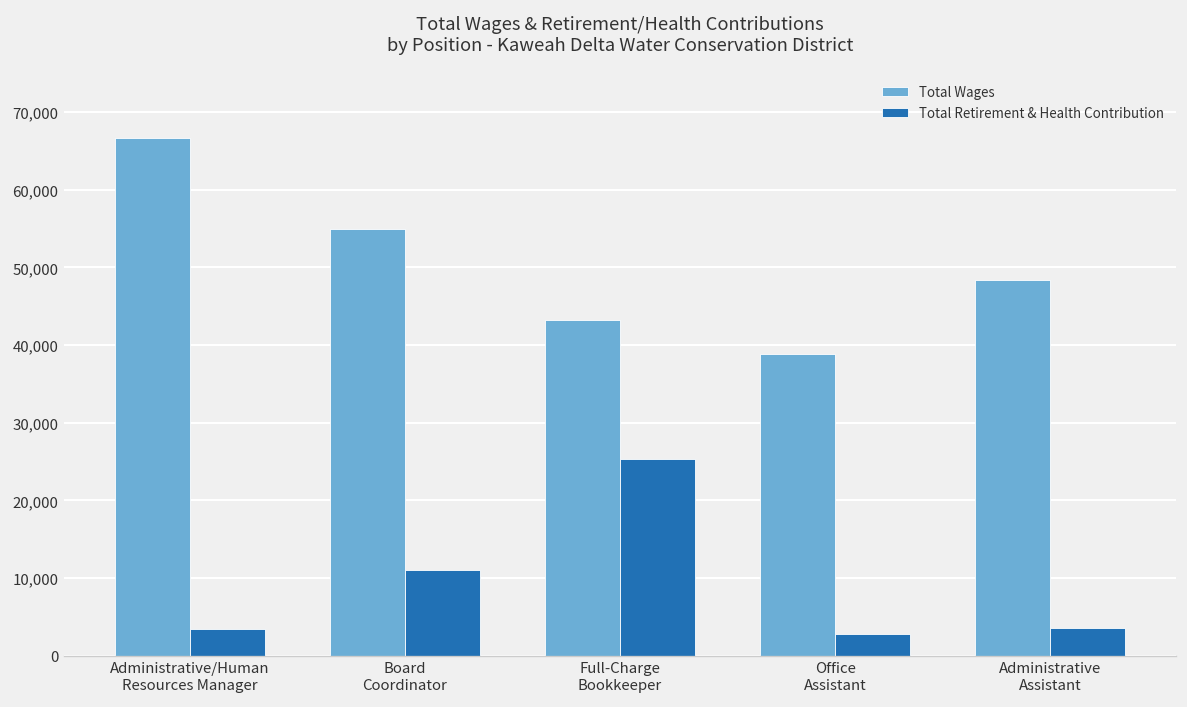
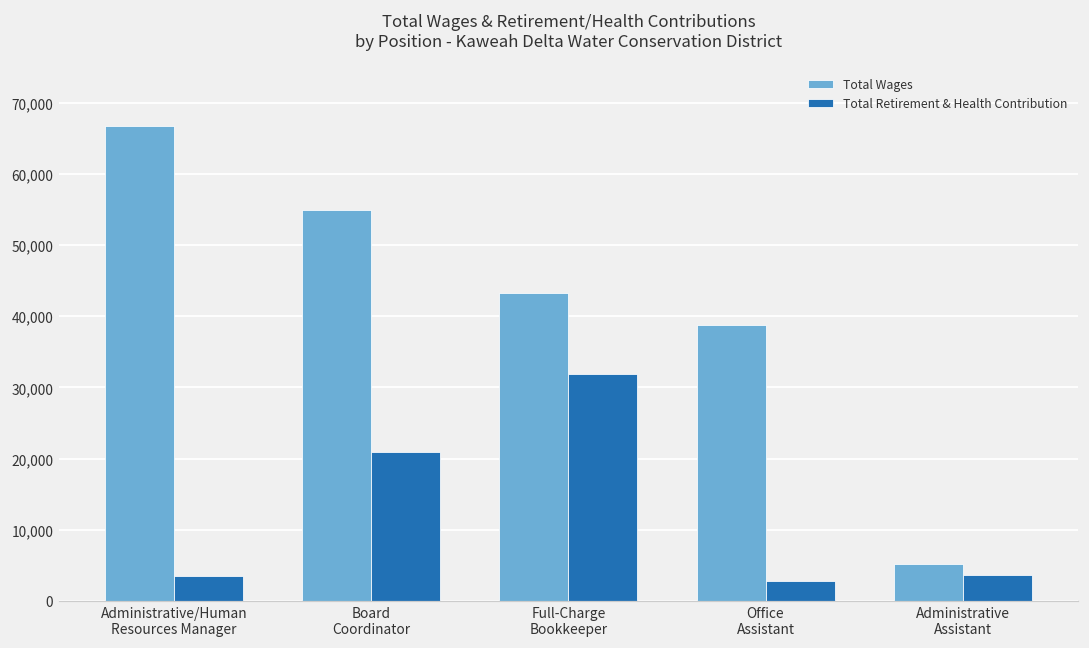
  {
    "Total Wages": {
      "Administrative/Human Resources Manager": "67,000",
      "Board Coordinator": "55,000",
      "Full-Charge Bookkeeper": "43,000",
      "Office Assistant": "39,000",
-     "Administrative Assistant": "48,000"
+     "Administrative Assistant": "5,000"
    },
    "Total Retirement & Health Contribution": {
      "Administrative/Human Resources Manager": "3,000",
-     "Board Coordinator": "11,000",
-     "Full-Charge Bookkeeper": "25,000",
+     "Board Coordinator": "21,000",
+     "Full-Charge Bookkeeper": "32,000",
      "Office Assistant": "3,000",
      "Administrative Assistant": "4,000"
    }
  }
